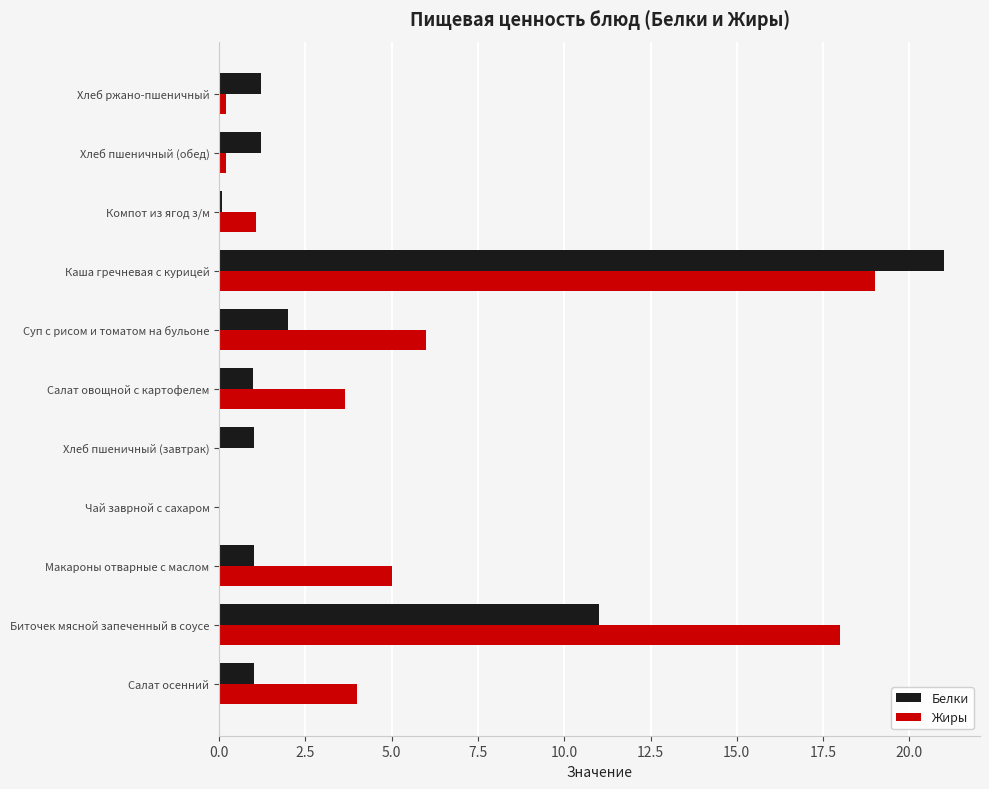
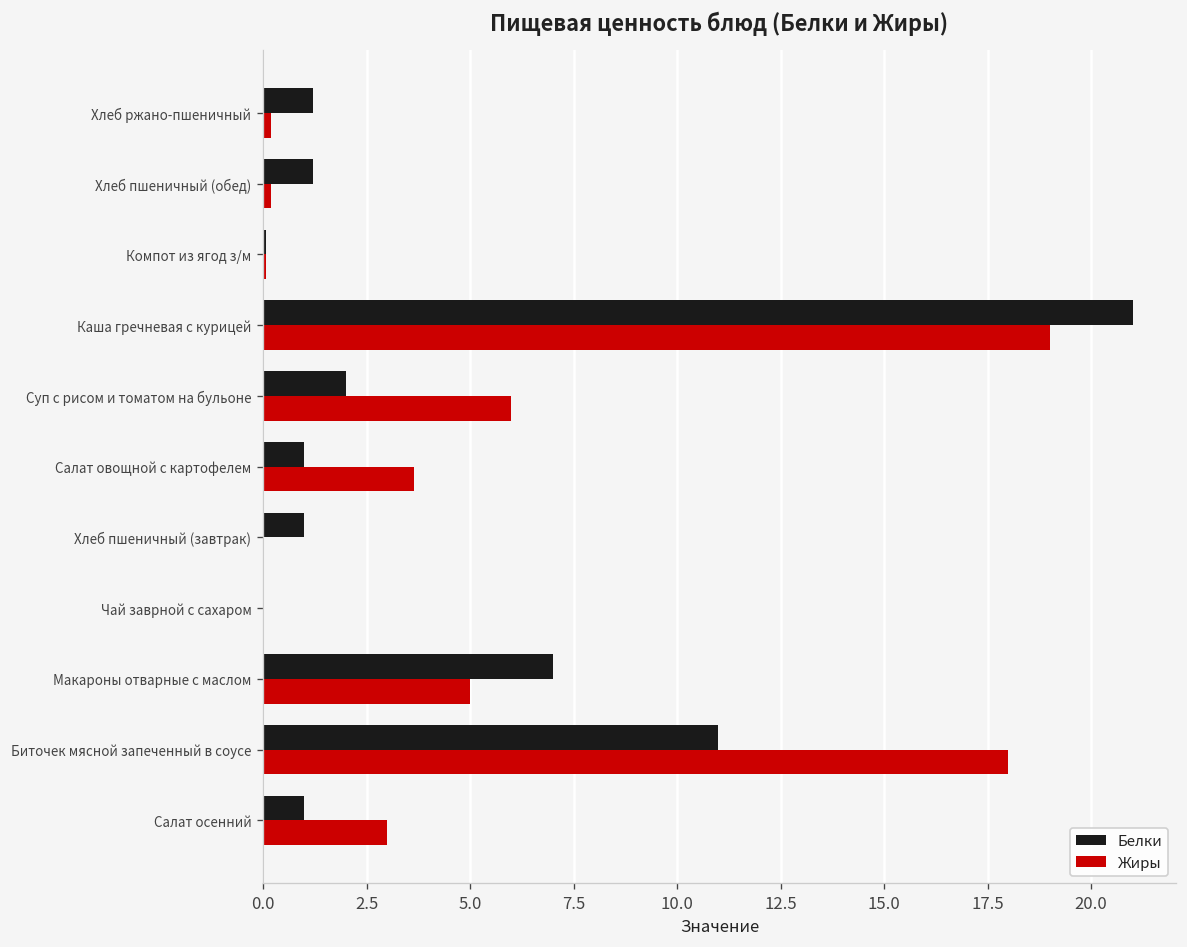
  {
    "Белки": {
      "Хлеб ржано-пшеничный": 1.2,
      "Хлеб пшеничный (обед)": 1.2,
      "Компот из ягод з/м": 0.1,
      "Каша гречневая с курицей": 21,
      "Суп с рисом и томатом на бульоне": 2,
      "Салат овощной с картофелем": 1,
      "Хлеб пшеничный (завтрак)": 1,
      "Чай заврной с сахаром": 0,
-     "Макароны отварные с маслом": 1,
+     "Макароны отварные с маслом": 7,
      "Биточек мясной запеченный в соусе": 11,
      "Салат осенний": 1
    },
    "Жиры": {
      "Хлеб ржано-пшеничный": 0.2,
      "Хлеб пшеничный (обед)": 0.2,
-     "Компот из ягод з/м": 1.1,
+     "Компот из ягод з/м": 0.1,
      "Каша гречневая с курицей": 19.0,
      "Суп с рисом и томатом на бульоне": 6.0,
      "Салат овощной с картофелем": 3.7,
      "Хлеб пшеничный (завтрак)": 0.0,
      "Чай заврной с сахаром": 0.0,
      "Макароны отварные с маслом": 5.0,
      "Биточек мясной запеченный в соусе": 18.0,
-     "Салат осенний": 4
+     "Салат осенний": 3
    }
  }
